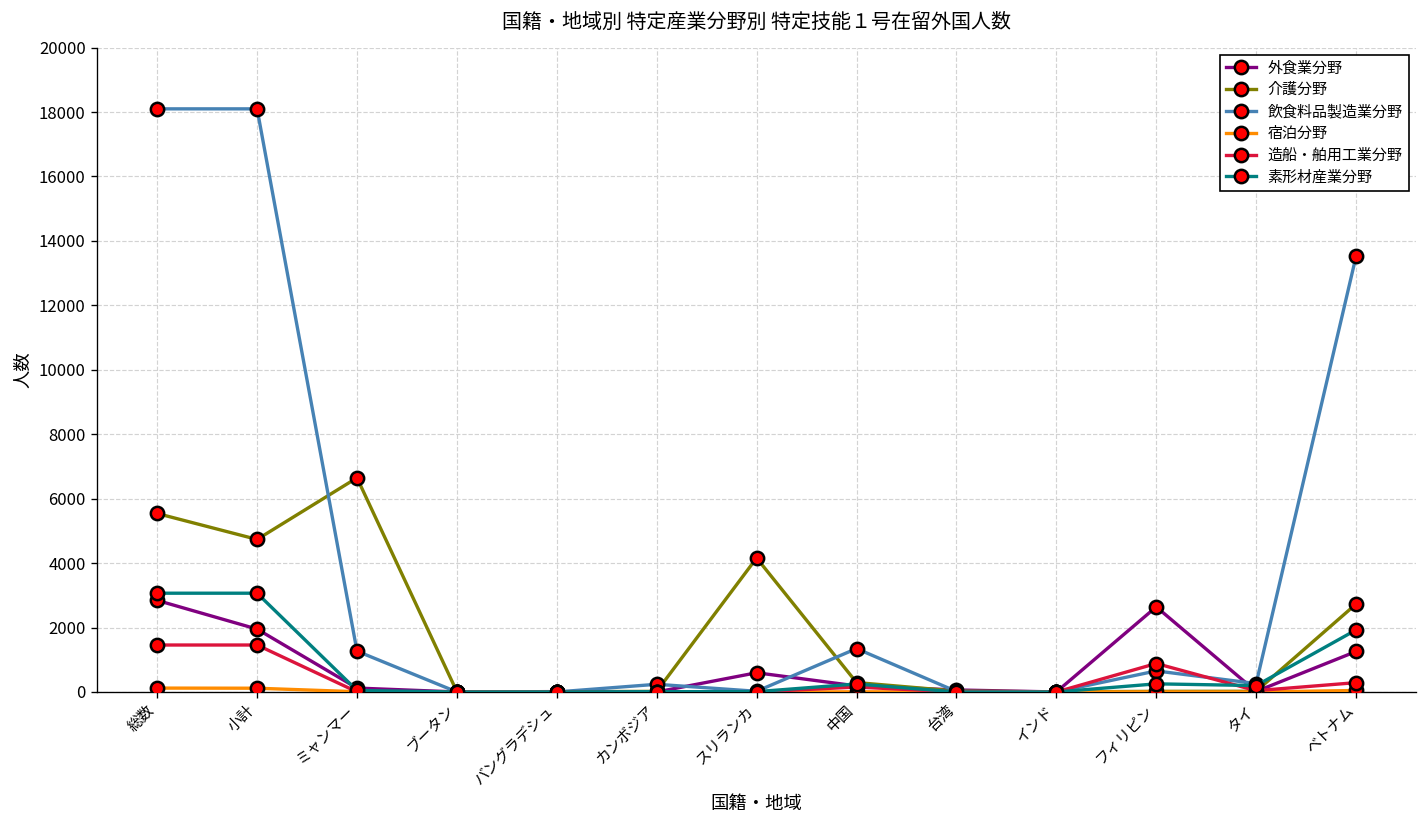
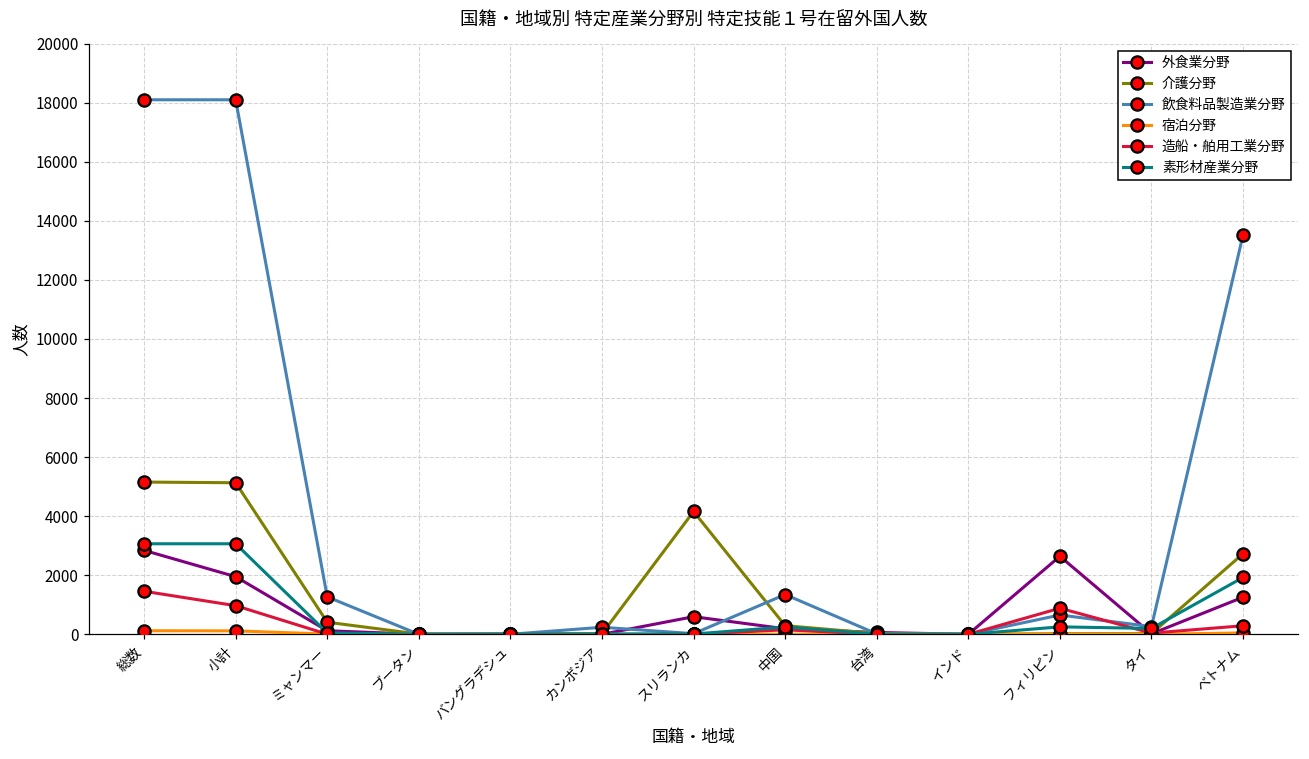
  {
    "外食業分野": {
      "総数": 2800,
      "小計": 2000,
      "スリランカ": 600,
      "フィリピン": 2600,
      "ベトナム": 1300
    },
    "介護分野": {
-     "総数": 5500,
-     "小計": 4700,
-     "ミャンマー": 6600,
+     "総数": 5200,
+     "小計": 5100,
+     "ミャンマー": 400,
      "スリランカ": 4200,
      "ベトナム": 2700
    },
    "飲食料品製造業分野": {
      "総数": 18100,
      "小計": 18100,
      "ミャンマー": 1300,
      "カンボジア": 200,
      "中国": 1300,
      "フィリピン": 700,
      "ベトナム": 13500
    },
    "宿泊分野": {
      "総数": 100,
      "小計": 100,
      "中国": 0,
      "ベトナム": 0
    },
    "造船・舶用工業分野": {
      "総数": 1500,
-     "小計": 1500,
+     "小計": 1000,
      "フィリピン": 900,
      "ベトナム": 300
    },
    "素形材産業分野": {
      "総数": 3100,
      "小計": 3100,
      "フィリピン": 300,
      "ベトナム": 1900
    }
  }
